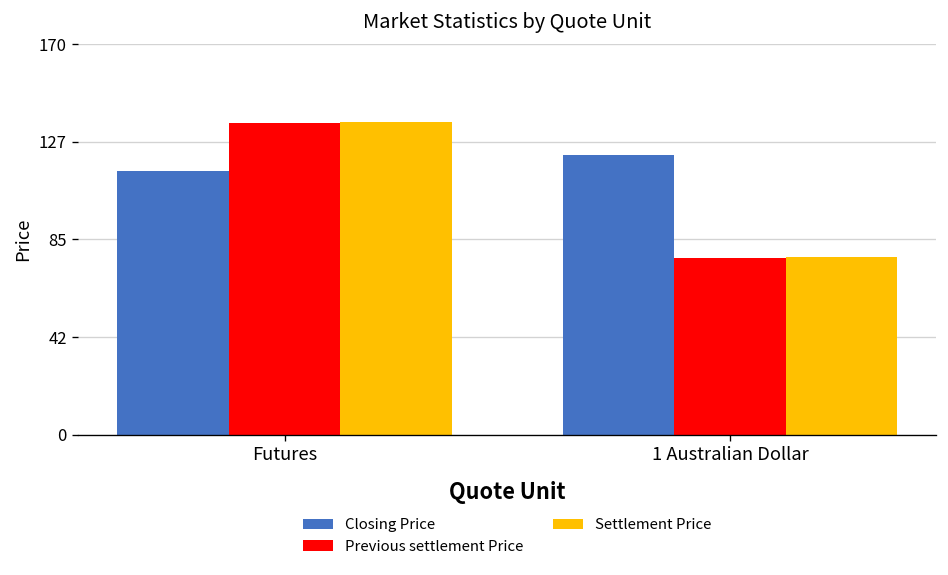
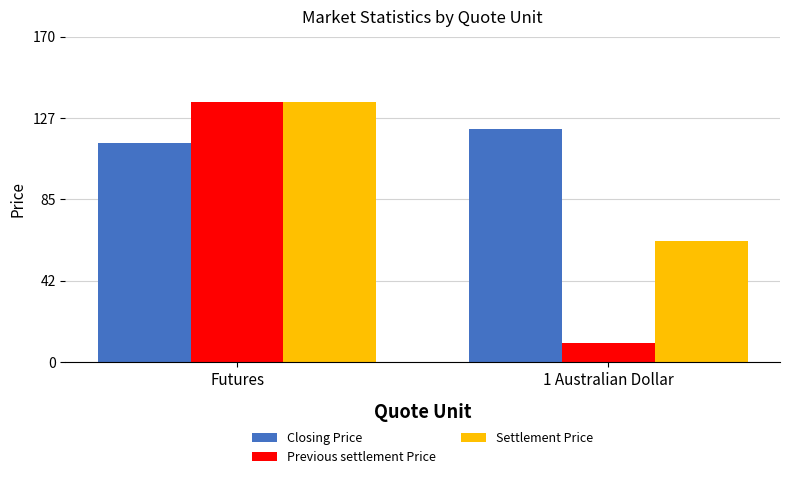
  {
    "Closing Price": {
      "Futures": 115,
      "1 Australian Dollar": 122
    },
    "Previous settlement Price": {
      "Futures": 136,
-     "1 Australian Dollar": 77
+     "1 Australian Dollar": 10
    },
    "Settlement Price": {
      "Futures": 137,
-     "1 Australian Dollar": 77
+     "1 Australian Dollar": 64
    }
  }
